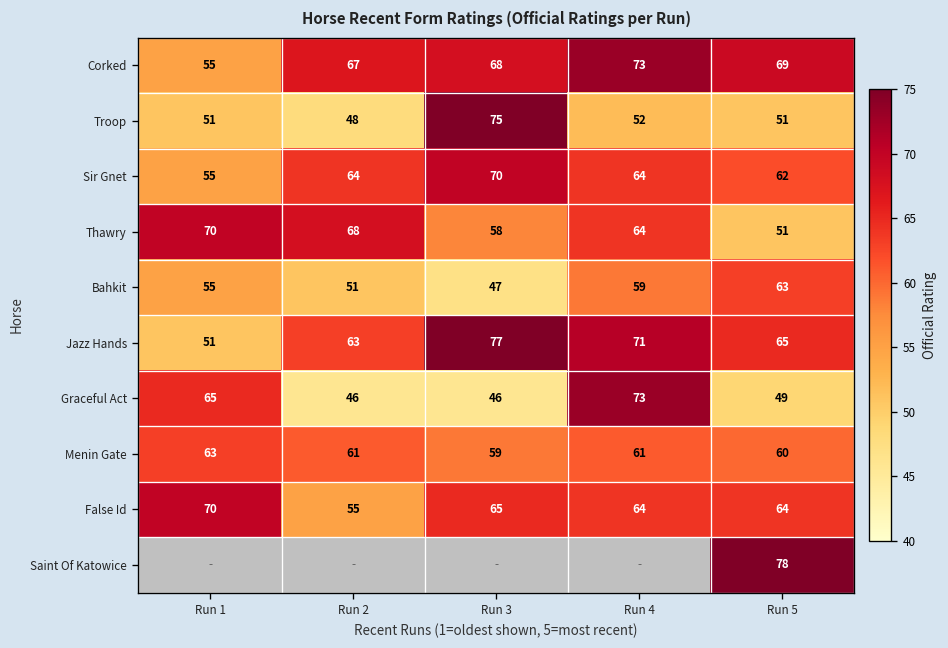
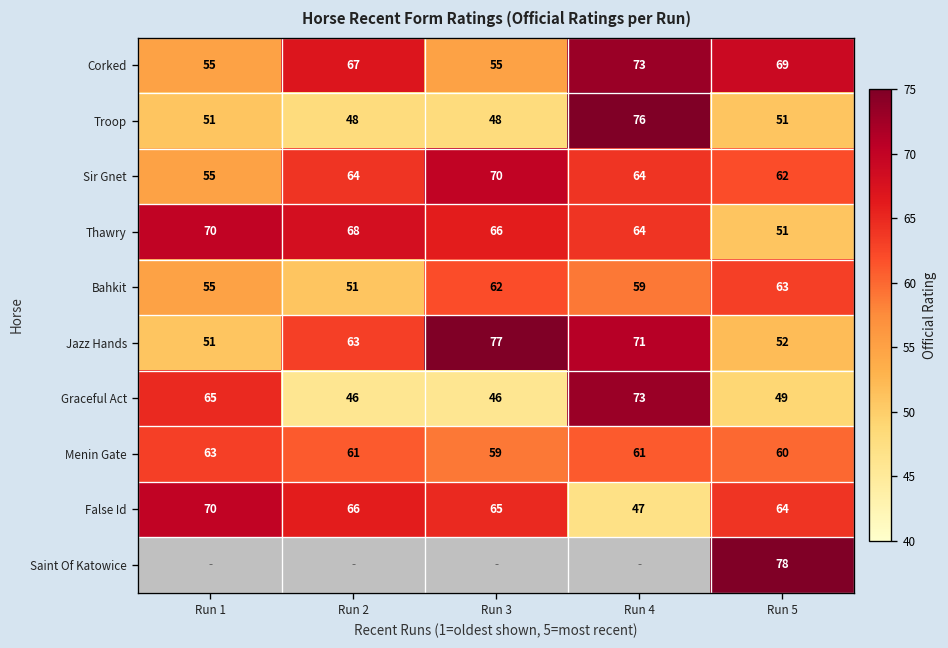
  {
    "Corked": {
      "Run 1": 55,
      "Run 2": 67,
-     "Run 3": 68,
+     "Run 3": 55,
      "Run 4": 73,
      "Run 5": 69
    },
    "Troop": {
      "Run 1": 51,
      "Run 2": 48,
-     "Run 3": 75,
-     "Run 4": 52,
+     "Run 3": 48,
+     "Run 4": 76,
      "Run 5": 51
    },
    "Sir Gnet": {
      "Run 1": 55,
      "Run 2": 64,
      "Run 3": 70,
      "Run 4": 64,
      "Run 5": 62
    },
    "Thawry": {
      "Run 1": 70,
      "Run 2": 68,
-     "Run 3": 58,
+     "Run 3": 66,
      "Run 4": 64,
      "Run 5": 51
    },
    "Bahkit": {
      "Run 1": 55,
      "Run 2": 51,
-     "Run 3": 47,
+     "Run 3": 62,
      "Run 4": 59,
      "Run 5": 63
    },
    "Jazz Hands": {
      "Run 1": 51,
      "Run 2": 63,
      "Run 3": 77,
      "Run 4": 71,
-     "Run 5": 65
+     "Run 5": 52
    },
    "Graceful Act": {
      "Run 1": 65,
      "Run 2": 46,
      "Run 3": 46,
      "Run 4": 73,
      "Run 5": 49
    },
    "Menin Gate": {
      "Run 1": 63,
      "Run 2": 61,
      "Run 3": 59,
      "Run 4": 61,
      "Run 5": 60
    },
    "False Id": {
      "Run 1": 70,
-     "Run 2": 55,
+     "Run 2": 66,
      "Run 3": 65,
-     "Run 4": 64,
+     "Run 4": 47,
      "Run 5": 64
    },
    "Saint Of Katowice": {
      "Run 5": 78
    }
  }
